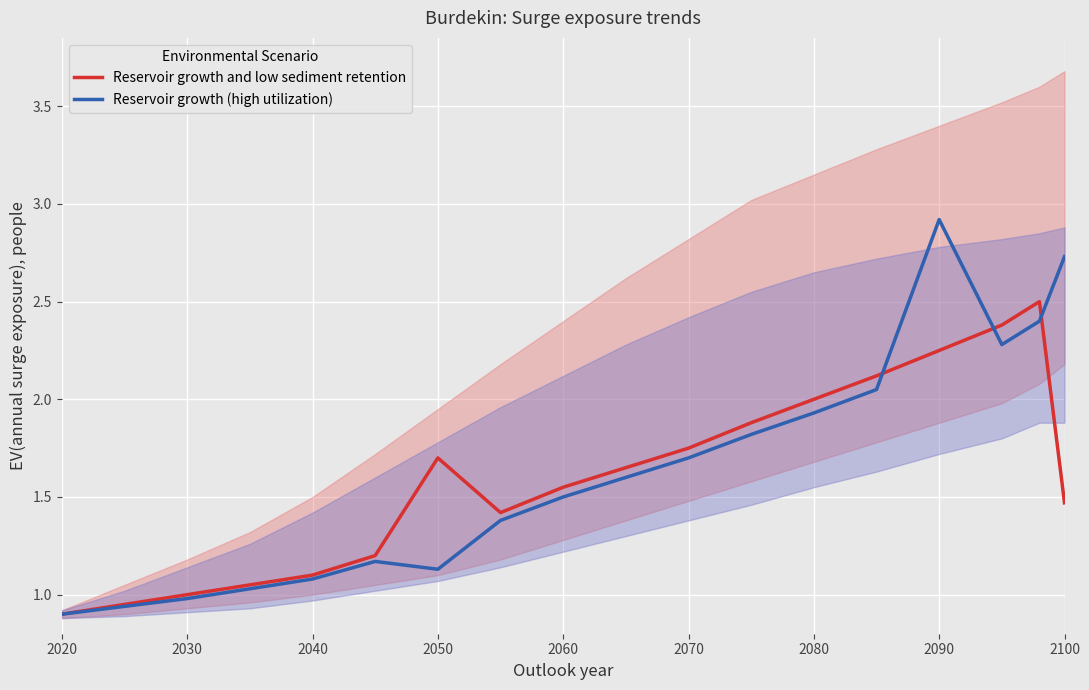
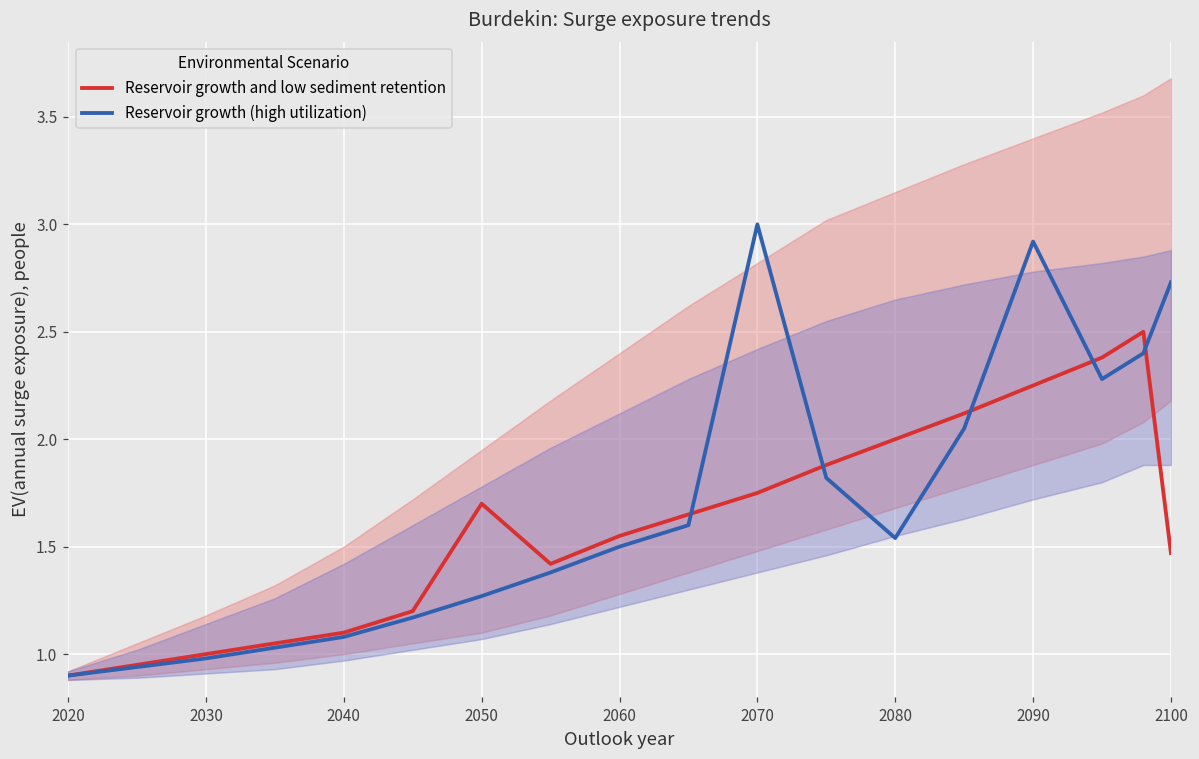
  {
    "Reservoir growth and low sediment retention": {
      "2030": 1.00,
      "2040": 1.10,
      "2050": 1.70,
      "2060": 1.55,
      "2070": 1.75,
      "2080": 2.00,
      "2090": 2.25,
      "2100": 1.47
    },
    "Reservoir growth (high utilization)": {
      "2030": 0.98,
      "2040": 1.08,
-     "2050": 1.13,
+     "2050": 1.27,
      "2060": 1.50,
-     "2070": 1.7,
-     "2080": 1.93,
+     "2070": 3.0,
+     "2080": 1.54,
      "2090": 2.92,
      "2100": 2.73
    }
  }
